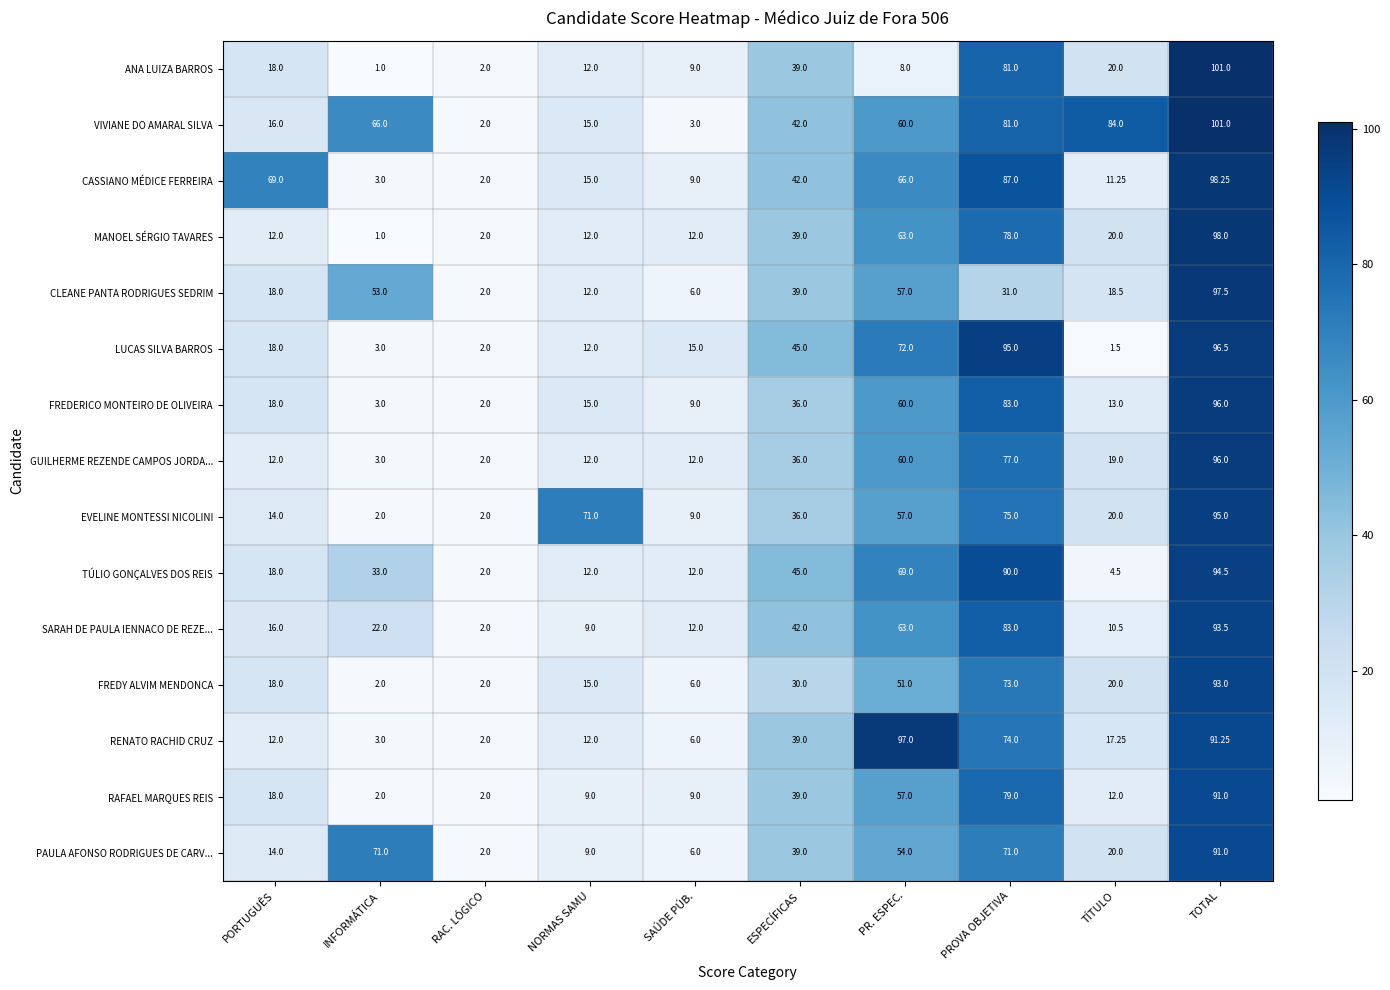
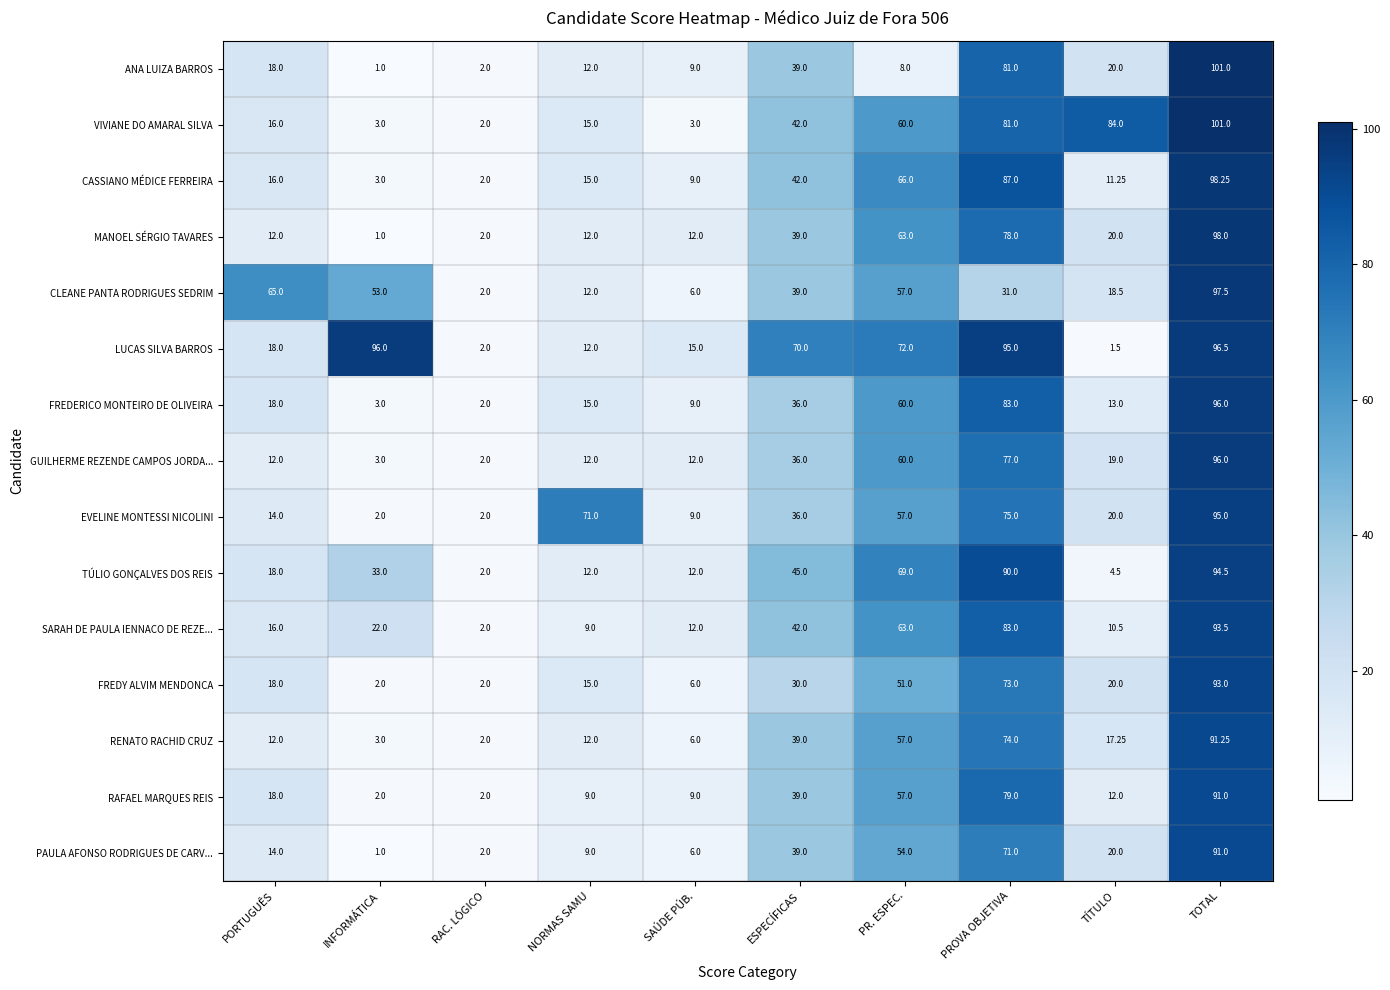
  {
    "ANA LUIZA BARROS": {
      "PORTUGUÊS": 18.0,
      "INFORMÁTICA": 1.0,
      "RAC. LÓGICO": 2.0,
      "NORMAS SAMU": 12.0,
      "SAÚDE PÚB.": 9.0,
      "ESPECÍFICAS": 39.0,
      "PR. ESPEC.": 8.0,
      "PROVA OBJETIVA": 81.0,
      "TÍTULO": 20.0,
      "TOTAL": 101.0
    },
    "VIVIANE DO AMARAL SILVA": {
      "PORTUGUÊS": 16.0,
-     "INFORMÁTICA": 66.0,
+     "INFORMÁTICA": 3.0,
      "RAC. LÓGICO": 2.0,
      "NORMAS SAMU": 15.0,
      "SAÚDE PÚB.": 3.0,
      "ESPECÍFICAS": 42.0,
      "PR. ESPEC.": 60.0,
      "PROVA OBJETIVA": 81.0,
      "TÍTULO": 84.0,
      "TOTAL": 101.0
    },
    "CASSIANO MÉDICE FERREIRA": {
-     "PORTUGUÊS": 69.0,
+     "PORTUGUÊS": 16.0,
      "INFORMÁTICA": 3.0,
      "RAC. LÓGICO": 2.0,
      "NORMAS SAMU": 15.0,
      "SAÚDE PÚB.": 9.0,
      "ESPECÍFICAS": 42.0,
      "PR. ESPEC.": 66.0,
      "PROVA OBJETIVA": 87.0,
      "TÍTULO": 11.25,
      "TOTAL": 98.25
    },
    "MANOEL SÉRGIO TAVARES": {
      "PORTUGUÊS": 12.0,
      "INFORMÁTICA": 1.0,
      "RAC. LÓGICO": 2.0,
      "NORMAS SAMU": 12.0,
      "SAÚDE PÚB.": 12.0,
      "ESPECÍFICAS": 39.0,
      "PR. ESPEC.": 63.0,
      "PROVA OBJETIVA": 78.0,
      "TÍTULO": 20.0,
      "TOTAL": 98.0
    },
    "CLEANE PANTA RODRIGUES SEDRIM": {
-     "PORTUGUÊS": 18.0,
+     "PORTUGUÊS": 65.0,
      "INFORMÁTICA": 53.0,
      "RAC. LÓGICO": 2.0,
      "NORMAS SAMU": 12.0,
      "SAÚDE PÚB.": 6.0,
      "ESPECÍFICAS": 39.0,
      "PR. ESPEC.": 57.0,
      "PROVA OBJETIVA": 31.0,
      "TÍTULO": 18.5,
      "TOTAL": 97.5
    },
    "LUCAS SILVA BARROS": {
      "PORTUGUÊS": 18.0,
-     "INFORMÁTICA": 3.0,
+     "INFORMÁTICA": 96.0,
      "RAC. LÓGICO": 2.0,
      "NORMAS SAMU": 12.0,
      "SAÚDE PÚB.": 15.0,
-     "ESPECÍFICAS": 45.0,
+     "ESPECÍFICAS": 70.0,
      "PR. ESPEC.": 72.0,
      "PROVA OBJETIVA": 95.0,
      "TÍTULO": 1.5,
      "TOTAL": 96.5
    },
    "FREDERICO MONTEIRO DE OLIVEIRA": {
      "PORTUGUÊS": 18.0,
      "INFORMÁTICA": 3.0,
      "RAC. LÓGICO": 2.0,
      "NORMAS SAMU": 15.0,
      "SAÚDE PÚB.": 9.0,
      "ESPECÍFICAS": 36.0,
      "PR. ESPEC.": 60.0,
      "PROVA OBJETIVA": 83.0,
      "TÍTULO": 13.0,
      "TOTAL": 96.0
    },
    "GUILHERME REZENDE CAMPOS JORDA...": {
      "PORTUGUÊS": 12.0,
      "INFORMÁTICA": 3.0,
      "RAC. LÓGICO": 2.0,
      "NORMAS SAMU": 12.0,
      "SAÚDE PÚB.": 12.0,
      "ESPECÍFICAS": 36.0,
      "PR. ESPEC.": 60.0,
      "PROVA OBJETIVA": 77.0,
      "TÍTULO": 19.0,
      "TOTAL": 96.0
    },
    "EVELINE MONTESSI NICOLINI": {
      "PORTUGUÊS": 14.0,
      "INFORMÁTICA": 2.0,
      "RAC. LÓGICO": 2.0,
      "NORMAS SAMU": 71.0,
      "SAÚDE PÚB.": 9.0,
      "ESPECÍFICAS": 36.0,
      "PR. ESPEC.": 57.0,
      "PROVA OBJETIVA": 75.0,
      "TÍTULO": 20.0,
      "TOTAL": 95.0
    },
    "TÚLIO GONÇALVES DOS REIS": {
      "PORTUGUÊS": 18.0,
      "INFORMÁTICA": 33.0,
      "RAC. LÓGICO": 2.0,
      "NORMAS SAMU": 12.0,
      "SAÚDE PÚB.": 12.0,
      "ESPECÍFICAS": 45.0,
      "PR. ESPEC.": 69.0,
      "PROVA OBJETIVA": 90.0,
      "TÍTULO": 4.5,
      "TOTAL": 94.5
    },
    "SARAH DE PAULA IENNACO DE REZE...": {
      "PORTUGUÊS": 16.0,
      "INFORMÁTICA": 22.0,
      "RAC. LÓGICO": 2.0,
      "NORMAS SAMU": 9.0,
      "SAÚDE PÚB.": 12.0,
      "ESPECÍFICAS": 42.0,
      "PR. ESPEC.": 63.0,
      "PROVA OBJETIVA": 83.0,
      "TÍTULO": 10.5,
      "TOTAL": 93.5
    },
    "FREDY ALVIM MENDONCA": {
      "PORTUGUÊS": 18.0,
      "INFORMÁTICA": 2.0,
      "RAC. LÓGICO": 2.0,
      "NORMAS SAMU": 15.0,
      "SAÚDE PÚB.": 6.0,
      "ESPECÍFICAS": 30.0,
      "PR. ESPEC.": 51.0,
      "PROVA OBJETIVA": 73.0,
      "TÍTULO": 20.0,
      "TOTAL": 93.0
    },
    "RENATO RACHID CRUZ": {
      "PORTUGUÊS": 12.0,
      "INFORMÁTICA": 3.0,
      "RAC. LÓGICO": 2.0,
      "NORMAS SAMU": 12.0,
      "SAÚDE PÚB.": 6.0,
      "ESPECÍFICAS": 39.0,
-     "PR. ESPEC.": 97.0,
+     "PR. ESPEC.": 57.0,
      "PROVA OBJETIVA": 74.0,
      "TÍTULO": 17.25,
      "TOTAL": 91.25
    },
    "RAFAEL MARQUES REIS": {
      "PORTUGUÊS": 18.0,
      "INFORMÁTICA": 2.0,
      "RAC. LÓGICO": 2.0,
      "NORMAS SAMU": 9.0,
      "SAÚDE PÚB.": 9.0,
      "ESPECÍFICAS": 39.0,
      "PR. ESPEC.": 57.0,
      "PROVA OBJETIVA": 79.0,
      "TÍTULO": 12.0,
      "TOTAL": 91.0
    },
    "PAULA AFONSO RODRIGUES DE CARV...": {
      "PORTUGUÊS": 14.0,
-     "INFORMÁTICA": 71.0,
+     "INFORMÁTICA": 1.0,
      "RAC. LÓGICO": 2.0,
      "NORMAS SAMU": 9.0,
      "SAÚDE PÚB.": 6.0,
      "ESPECÍFICAS": 39.0,
      "PR. ESPEC.": 54.0,
      "PROVA OBJETIVA": 71.0,
      "TÍTULO": 20.0,
      "TOTAL": 91.0
    }
  }
